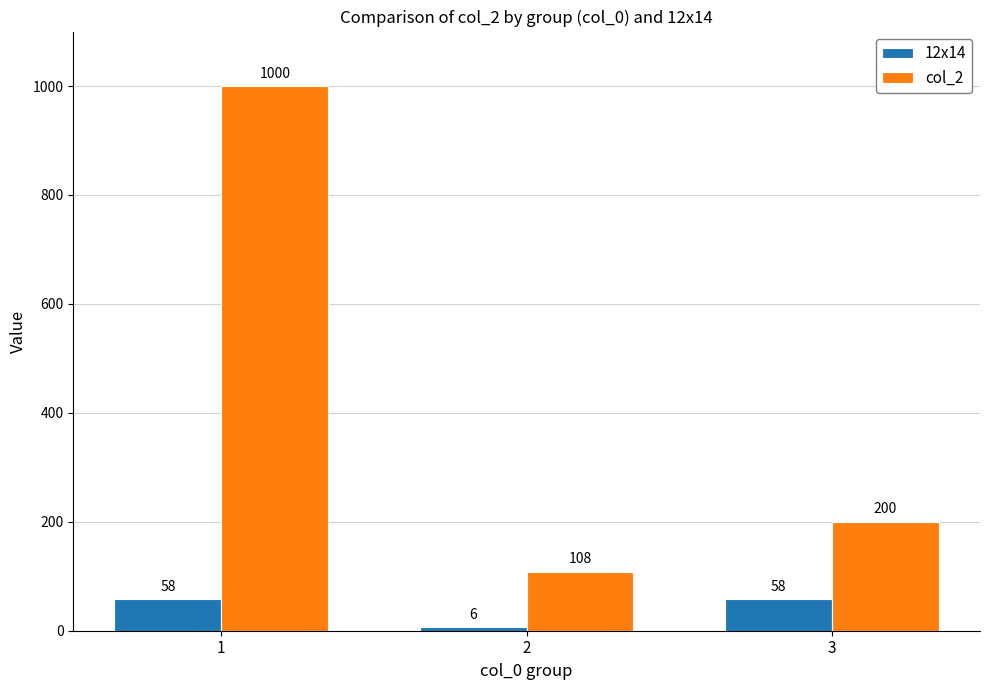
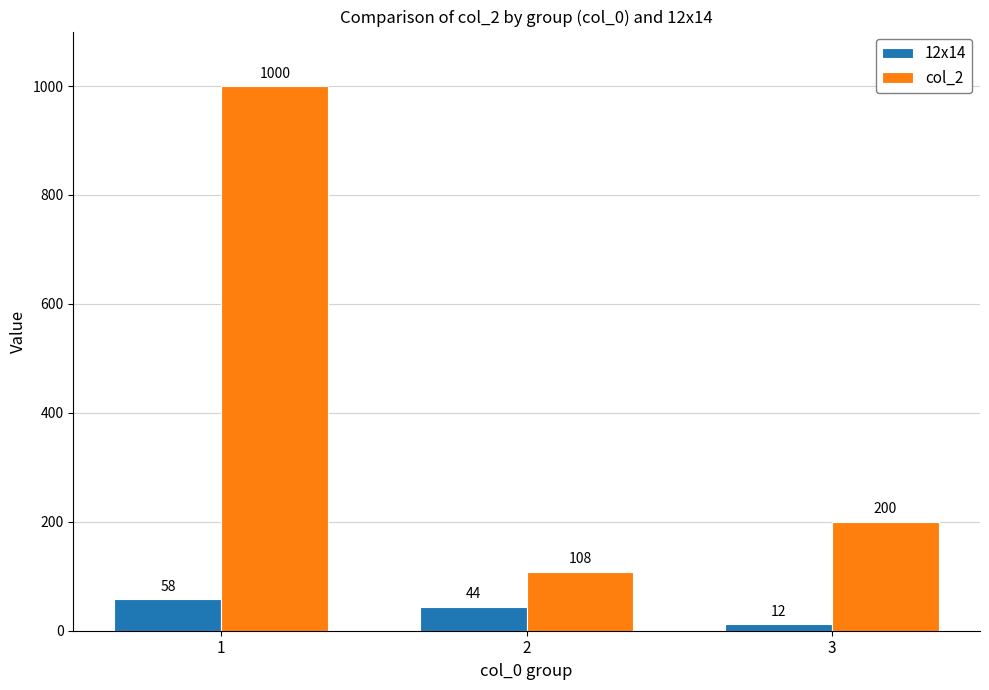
  {
    "12x14": {
      "1": 58,
-     "2": 6,
-     "3": 58
+     "2": 44,
+     "3": 12
    },
    "col_2": {
      "1": 1000,
      "2": 108,
      "3": 200
    }
  }
